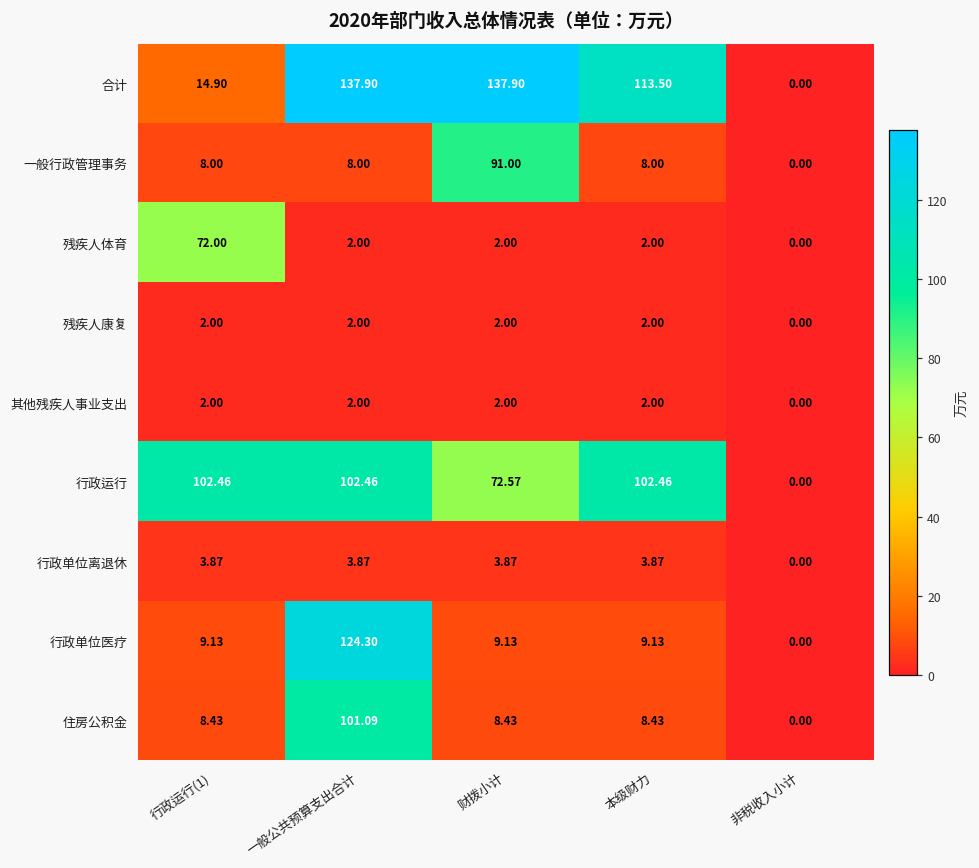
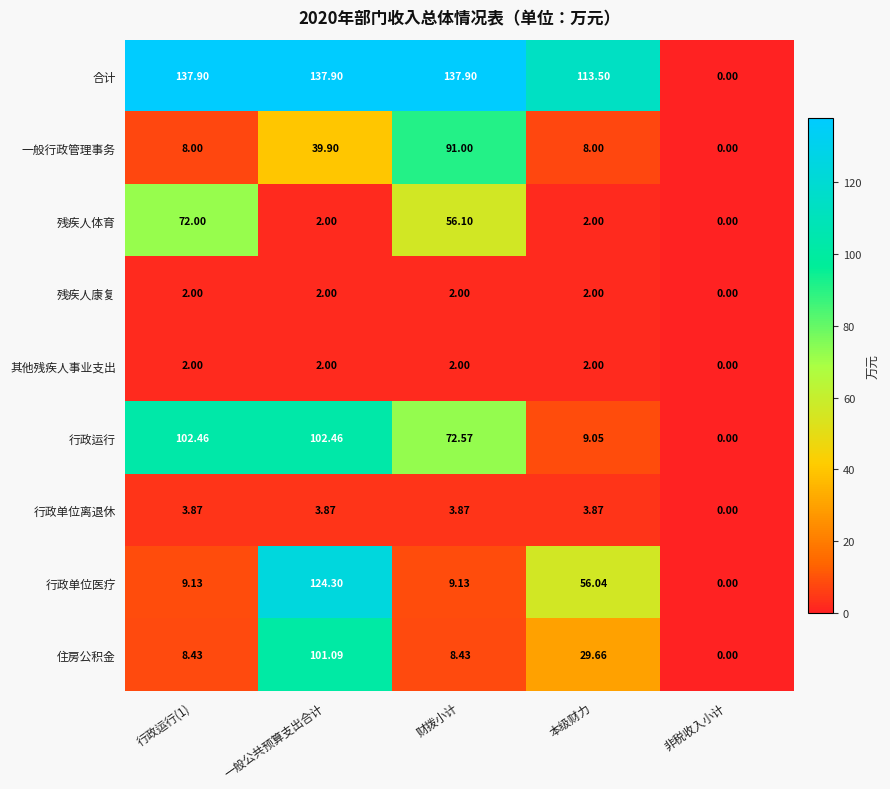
  {
    "合计": {
-     "行政运行(1)": 14.90,
+     "行政运行(1)": 137.90,
      "一般公共预算支出合计": 137.90,
      "财拨小计": 137.90,
      "本级财力": 113.50,
      "非税收入小计": 0.00
    },
    "一般行政管理事务": {
      "行政运行(1)": 8.00,
-     "一般公共预算支出合计": 8.00,
+     "一般公共预算支出合计": 39.90,
      "财拨小计": 91.00,
      "本级财力": 8.00,
      "非税收入小计": 0.00
    },
    "残疾人体育": {
      "行政运行(1)": 72.00,
      "一般公共预算支出合计": 2.00,
-     "财拨小计": 2.00,
+     "财拨小计": 56.10,
      "本级财力": 2.00,
      "非税收入小计": 0.00
    },
    "残疾人康复": {
      "行政运行(1)": 2.00,
      "一般公共预算支出合计": 2.00,
      "财拨小计": 2.00,
      "本级财力": 2.00,
      "非税收入小计": 0.00
    },
    "其他残疾人事业支出": {
      "行政运行(1)": 2.00,
      "一般公共预算支出合计": 2.00,
      "财拨小计": 2.00,
      "本级财力": 2.00,
      "非税收入小计": 0.00
    },
    "行政运行": {
      "行政运行(1)": 102.46,
      "一般公共预算支出合计": 102.46,
      "财拨小计": 72.57,
-     "本级财力": 102.46,
+     "本级财力": 9.05,
      "非税收入小计": 0.00
    },
    "行政单位离退休": {
      "行政运行(1)": 3.87,
      "一般公共预算支出合计": 3.87,
      "财拨小计": 3.87,
      "本级财力": 3.87,
      "非税收入小计": 0.00
    },
    "行政单位医疗": {
      "行政运行(1)": 9.13,
      "一般公共预算支出合计": 124.30,
      "财拨小计": 9.13,
-     "本级财力": 9.13,
+     "本级财力": 56.04,
      "非税收入小计": 0.00
    },
    "住房公积金": {
      "行政运行(1)": 8.43,
      "一般公共预算支出合计": 101.09,
      "财拨小计": 8.43,
-     "本级财力": 8.43,
+     "本级财力": 29.66,
      "非税收入小计": 0.00
    }
  }
